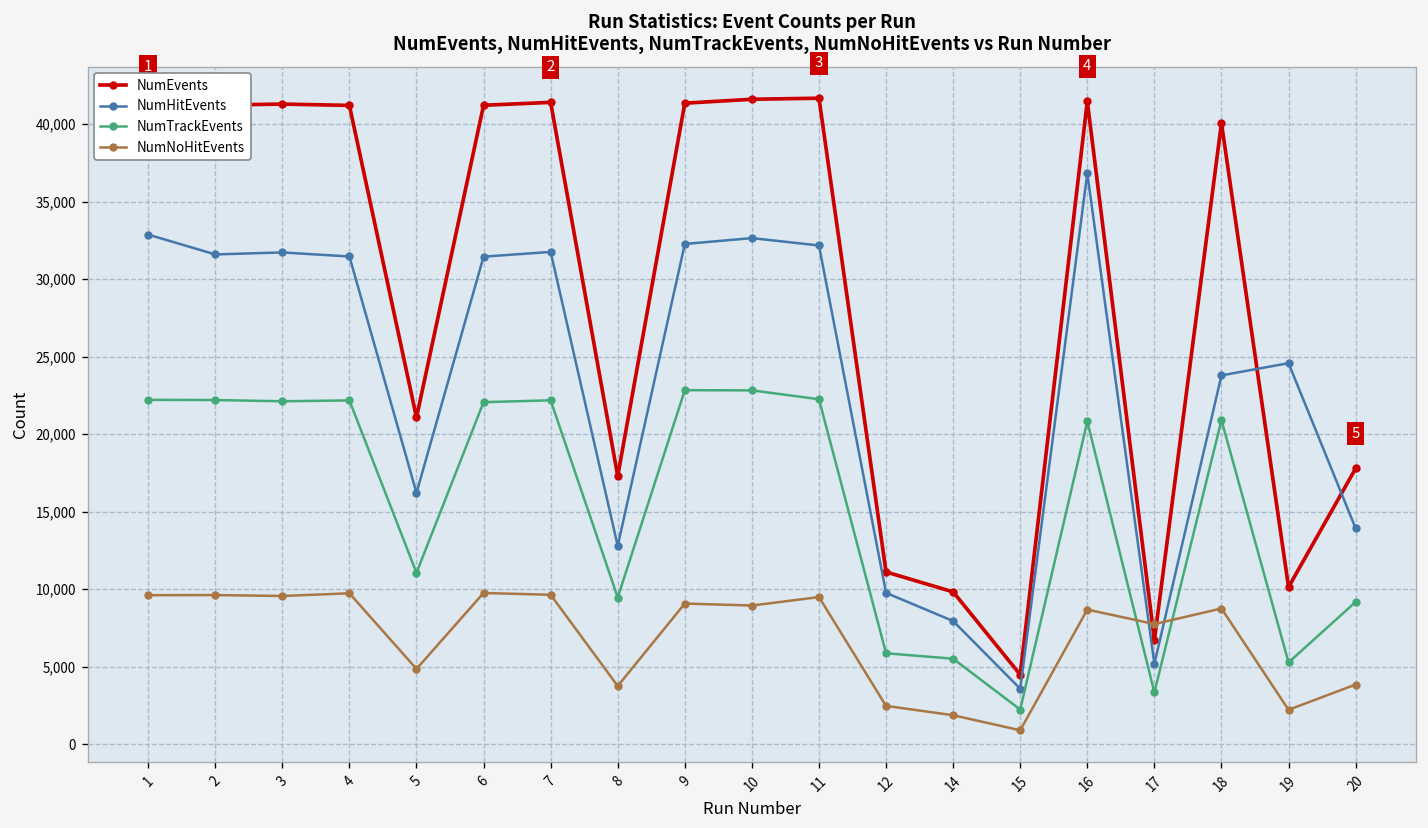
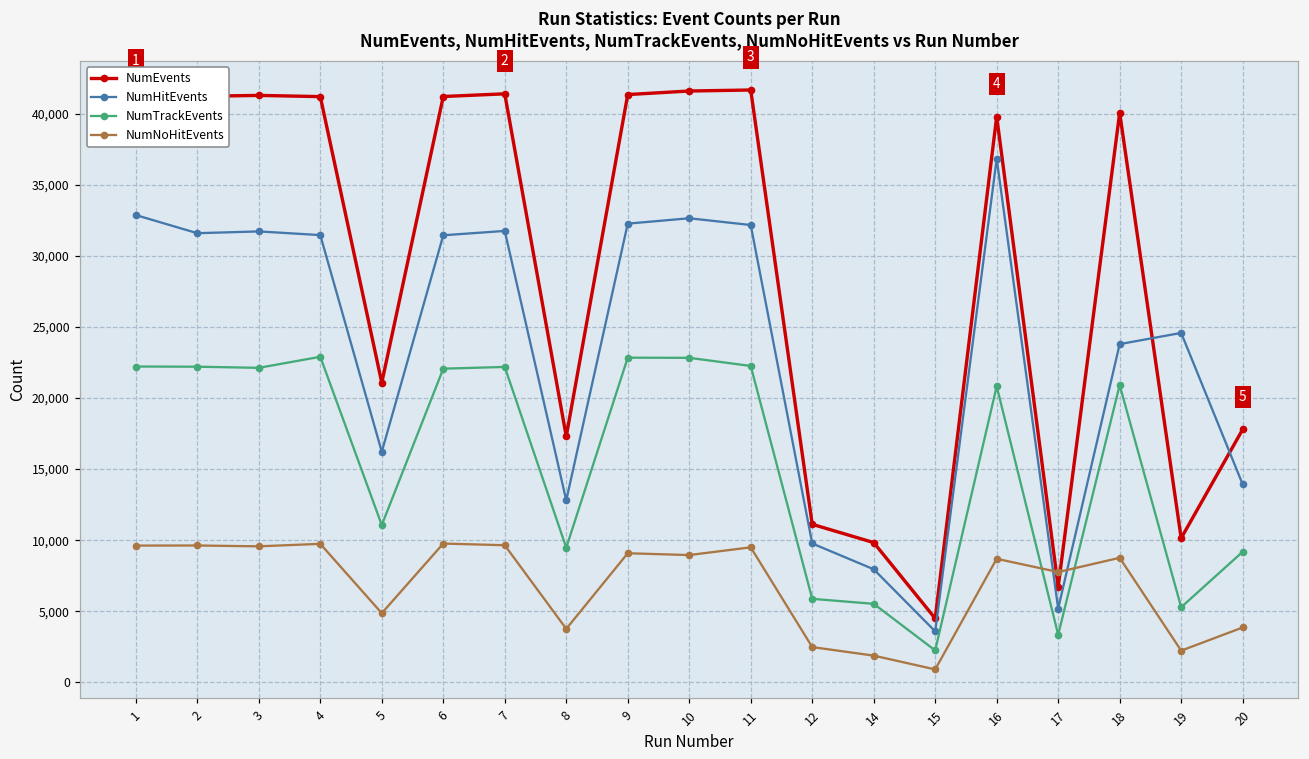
  {
    "NumEvents": {
      "3": "41,300",
      "4": "41,200",
      "5": "21,100",
      "6": "41,200",
      "8": "17,300",
      "9": "41,300",
      "10": "41,600",
      "12": "11,100",
      "14": "9,800",
      "15": "4,500",
-     "16": "41,500",
+     "16": "39,800",
      "17": "6,700",
      "18": "40,100",
      "19": "10,100"
    },
    "NumHitEvents": {
      "1": "32,900",
      "2": "31,600",
      "3": "31,700",
      "4": "31,500",
      "5": "16,200",
      "6": "31,400",
      "7": "31,800",
      "8": "12,800",
      "9": "32,300",
      "10": "32,600",
      "11": "32,200",
      "12": "9,800",
      "14": "8,000",
      "15": "3,600",
      "16": "36,800",
      "17": "5,200",
      "18": "23,800",
      "19": "24,600",
      "20": "13,900"
    },
    "NumTrackEvents": {
      "1": "22,200",
      "2": "22,200",
      "3": "22,100",
-     "4": "22,200",
+     "4": "22,900",
      "5": "11,100",
      "6": "22,100",
      "7": "22,200",
      "8": "9,500",
      "9": "22,800",
      "10": "22,800",
      "11": "22,300",
      "12": "5,900",
      "14": "5,500",
      "15": "2,200",
      "16": "20,800",
      "17": "3,300",
      "18": "20,900",
      "19": "5,300",
      "20": "9,200"
    },
    "NumNoHitEvents": {
      "1": "9,600",
      "2": "9,600",
      "3": "9,600",
      "4": "9,700",
      "5": "4,900",
      "6": "9,800",
      "7": "9,600",
      "8": "3,800",
      "9": "9,100",
      "10": "9,000",
      "11": "9,500",
      "12": "2,500",
      "14": "1,900",
      "15": "900",
      "16": "8,700",
      "17": "7,800",
      "18": "8,800",
      "19": "2,200",
      "20": "3,900"
    }
  }
